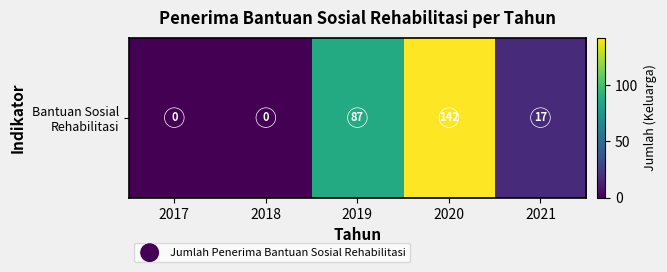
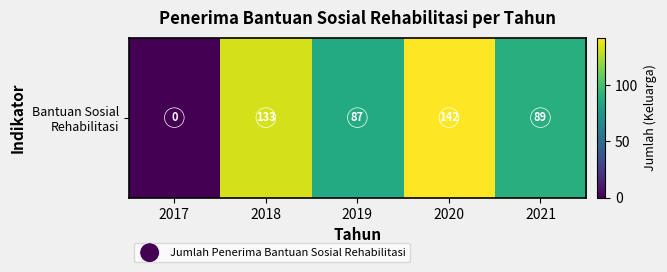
  {
    "Bantuan Sosial Rehabilitasi": {
-     "2018": 0,
-     "2021": 17
+     "2018": 133,
+     "2021": 89
    }
  }
